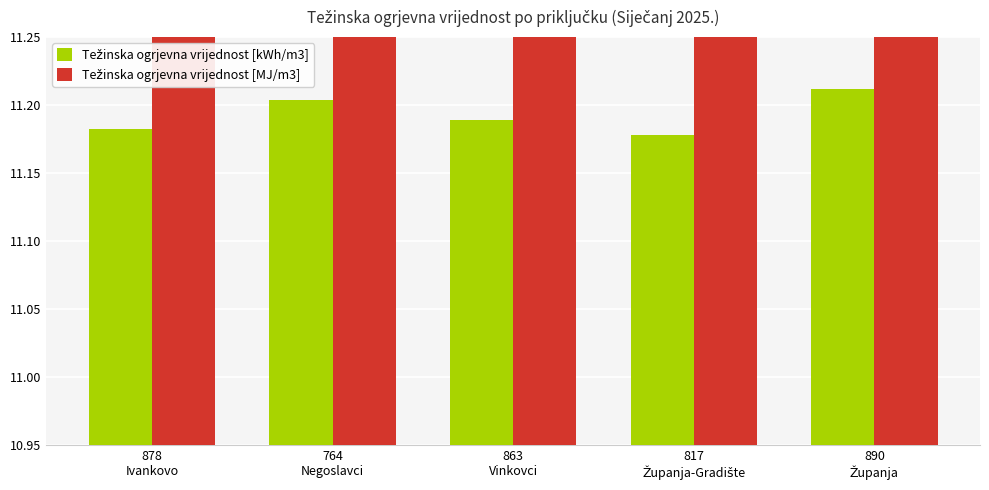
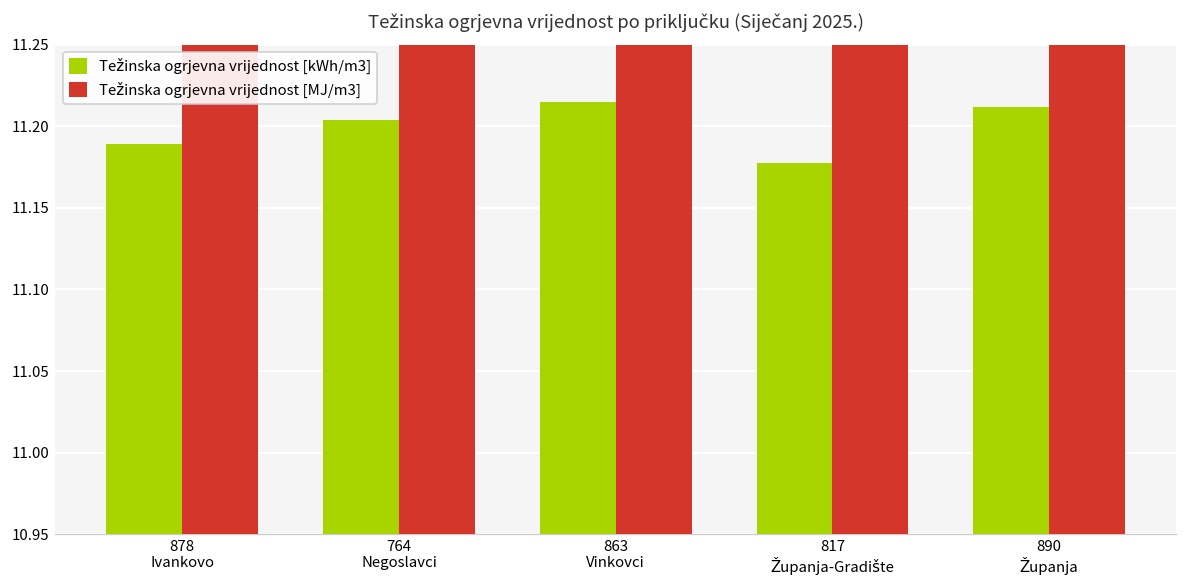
  {
    "Težinska ogrjevna vrijednost [kWh/m3]": {
-     "878 Ivankovo": 11.182,
+     "878 Ivankovo": 11.189,
      "764 Negoslavci": 11.204,
-     "863 Vinkovci": 11.189,
+     "863 Vinkovci": 11.215,
      "817 Županja-Gradište": 11.178,
      "890 Županja": 11.212
    }
  }
